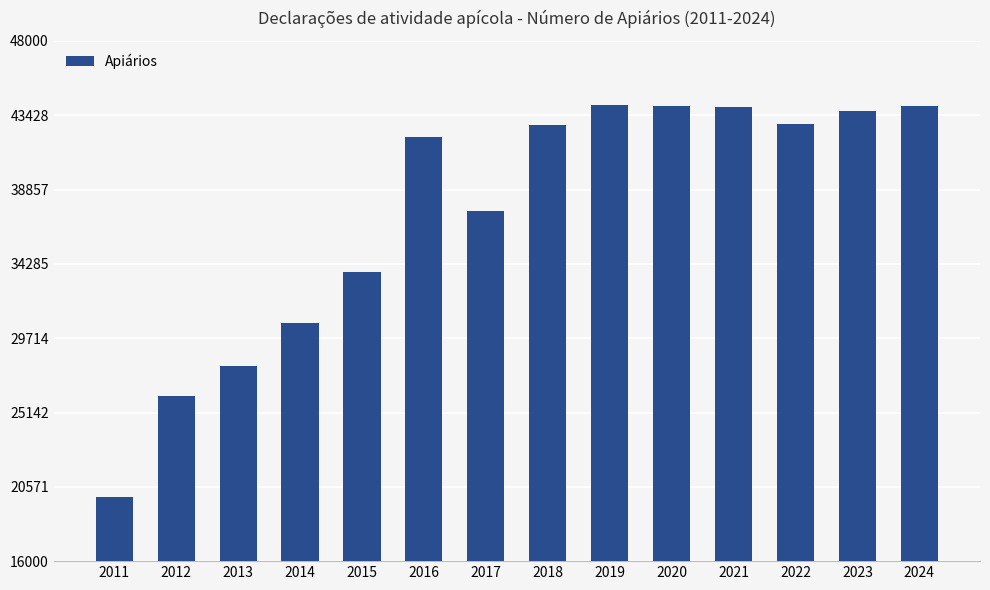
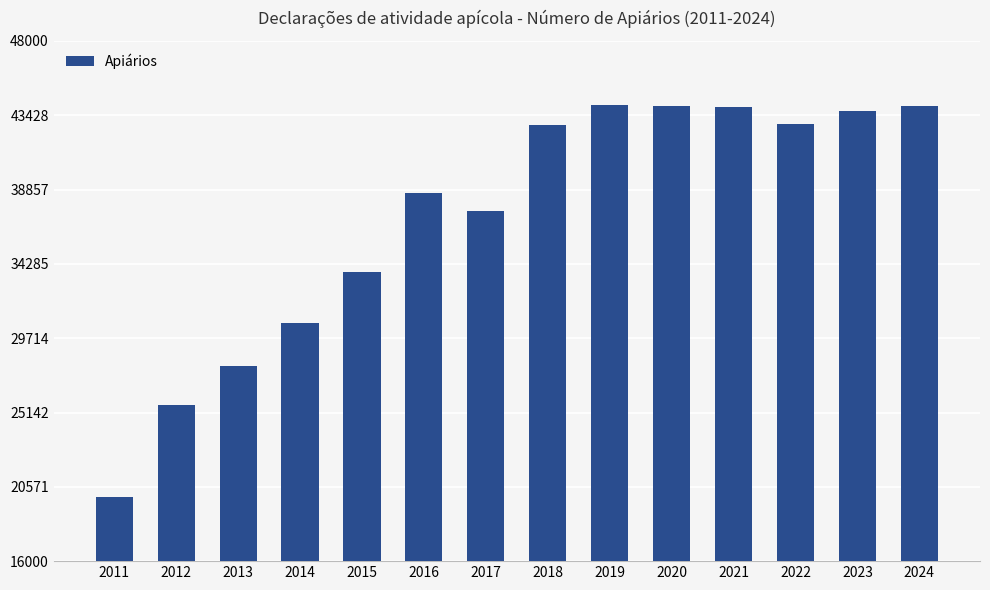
  {
    "2011": 20000,
-   "2012": 26200,
+   "2012": 25600,
    "2013": 28000,
    "2014": 30700,
    "2015": 33800,
-   "2016": 42100,
+   "2016": 38700,
    "2017": 37500,
    "2018": 42800,
    "2019": 44100,
    "2020": 44000,
    "2021": 43900,
    "2022": 42900,
    "2023": 43700,
    "2024": 44000
  }
